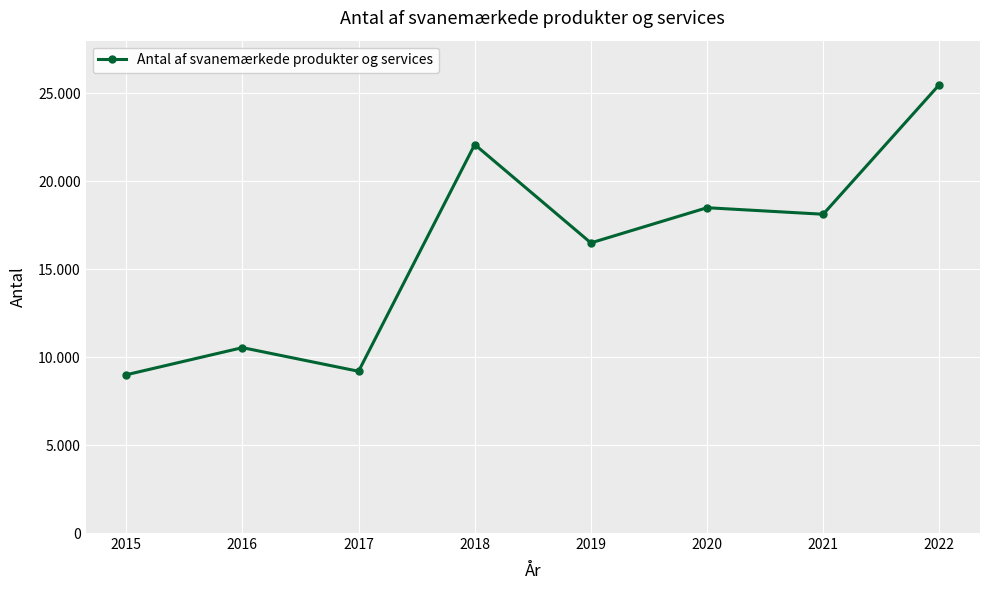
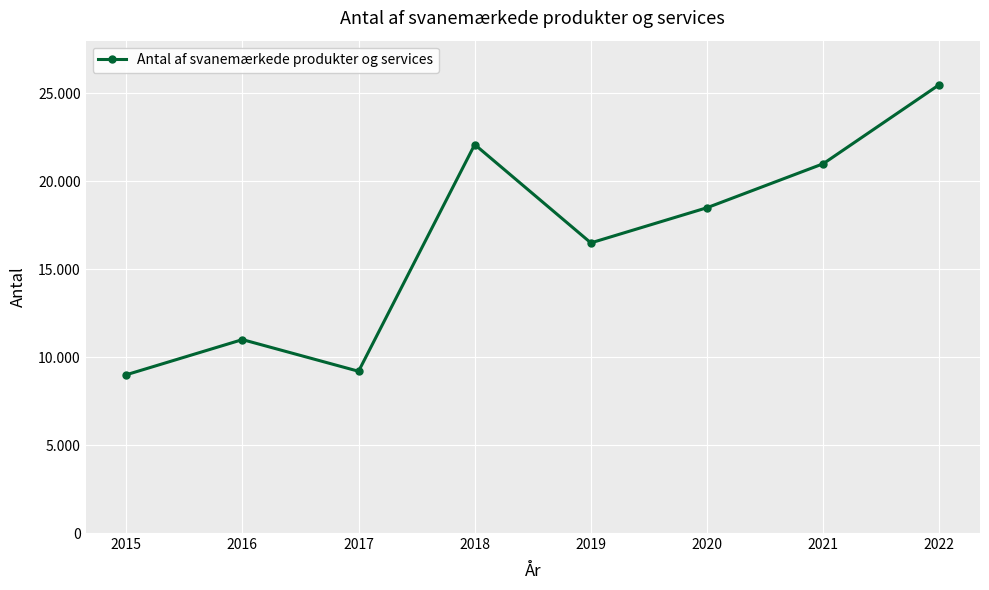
  {
    "2015": 9.0,
-   "2016": 10.5,
+   "2016": 11.0,
    "2017": 9.2,
    "2018": 22.1,
    "2019": 16.5,
    "2020": 18.5,
-   "2021": 18.1,
+   "2021": 21.0,
    "2022": 25.5
  }
